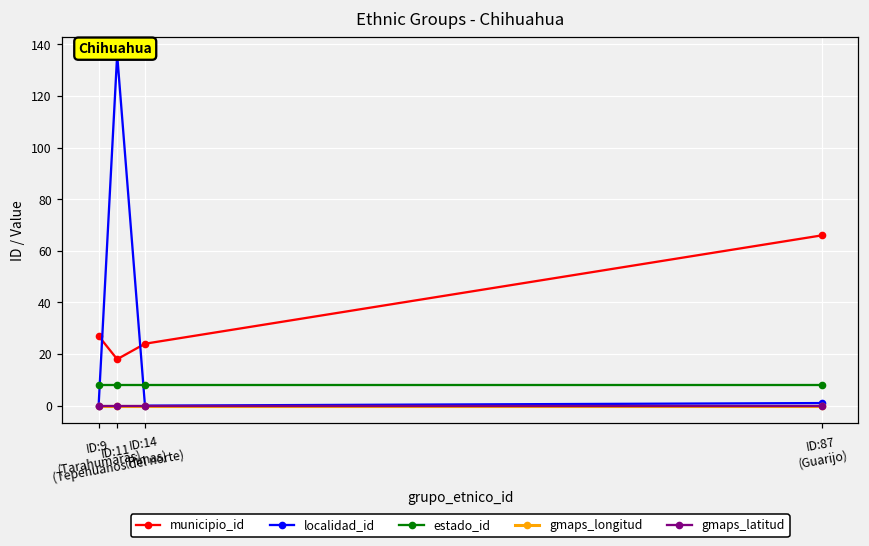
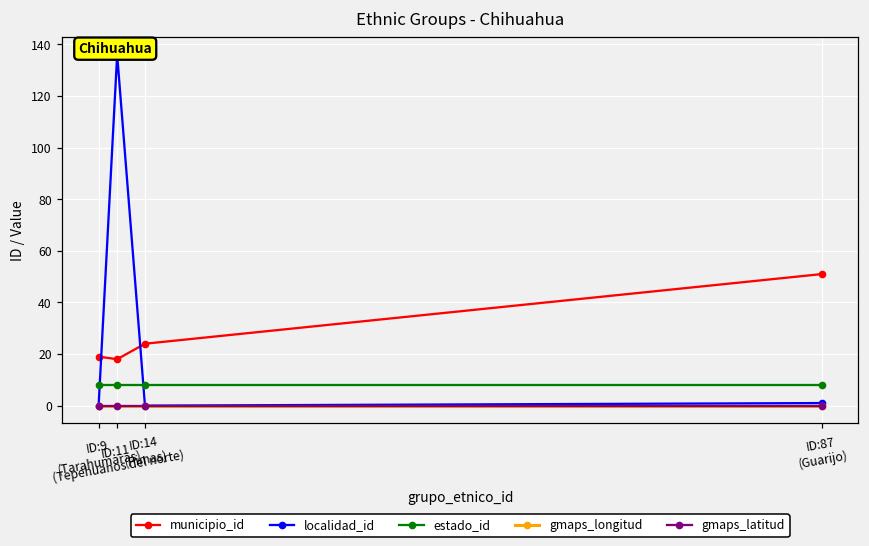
  {
    "municipio_id": {
-     "ID:9 (Tarahumaras)": 27,
+     "ID:9 (Tarahumaras)": 19,
      "ID:11 (Tepehuanos del norte)": 18,
      "ID:14 (Pimas)": 24,
-     "ID:87 (Guarijo)": 66
+     "ID:87 (Guarijo)": 51
    },
    "estado_id": {
      "ID:9 (Tarahumaras)": 8,
      "ID:11 (Tepehuanos del norte)": 8,
      "ID:14 (Pimas)": 8,
      "ID:87 (Guarijo)": 8
    },
    "gmaps_latitud": {
      "ID:11 (Tepehuanos del norte)": 0
    }
  }
